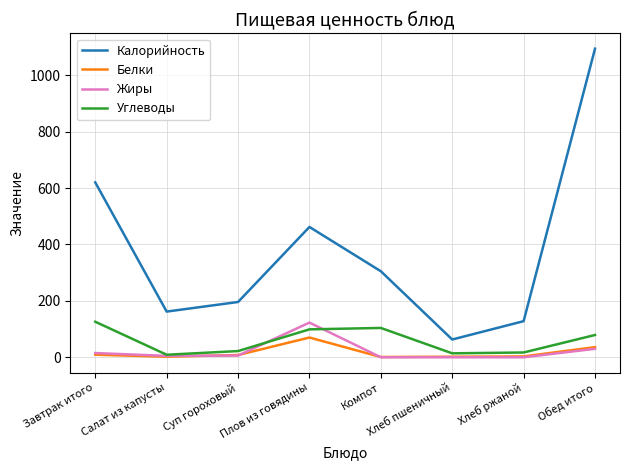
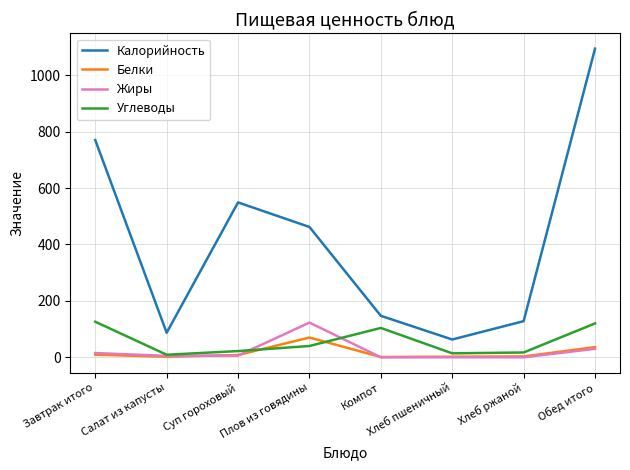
  {
    "Калорийность": {
-     "Завтрак итого": 620,
-     "Салат из капусты": 160,
-     "Суп гороховый": 200,
+     "Завтрак итого": 770,
+     "Салат из капусты": 90,
+     "Суп гороховый": 550,
      "Плов из говядины": 460,
-     "Компот": 310,
+     "Компот": 150,
      "Хлеб пшеничный": 60,
      "Хлеб ржаной": 130,
      "Обед итого": 1090
    },
    "Белки": {
      "Плов из говядины": 70
    },
    "Жиры": {
      "Плов из говядины": 120
    },
    "Углеводы": {
      "Завтрак итого": 130,
      "Суп гороховый": 20,
-     "Плов из говядины": 100,
+     "Плов из говядины": 40,
      "Компот": 100,
      "Хлеб пшеничный": 10,
      "Хлеб ржаной": 20,
-     "Обед итого": 80
+     "Обед итого": 120
    }
  }
